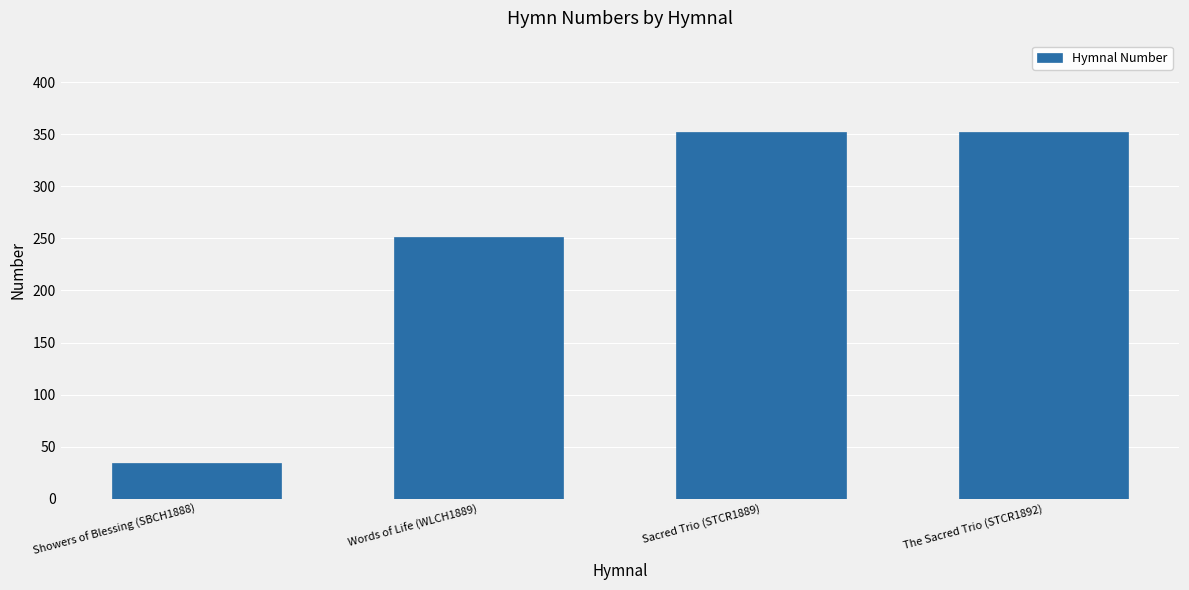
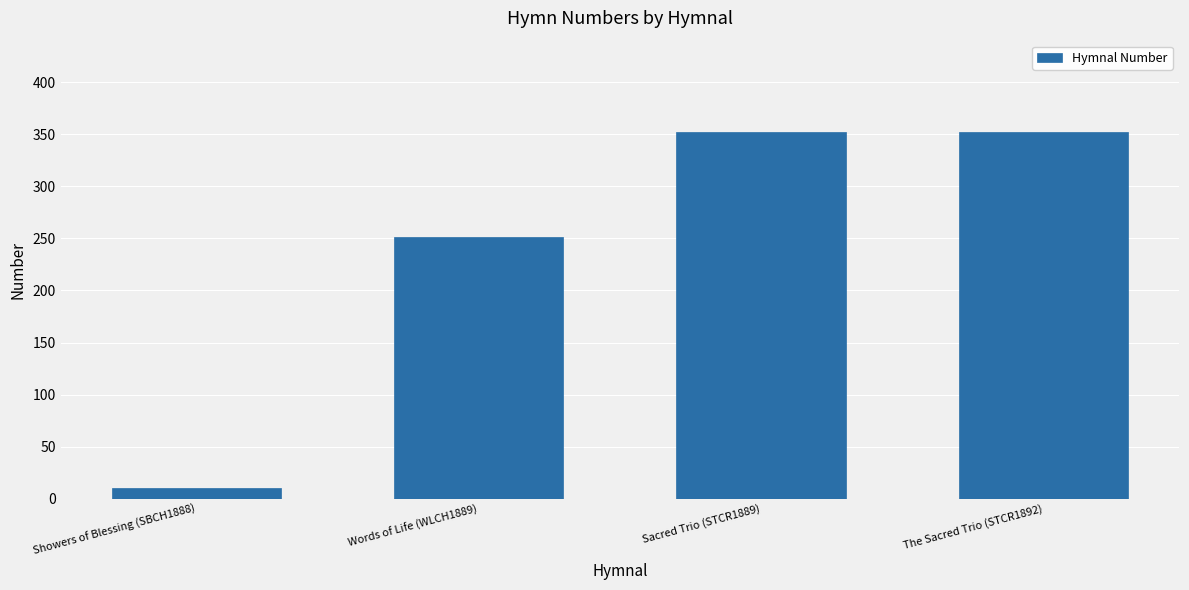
  {
-   "Showers of Blessing (SBCH1888)": 34,
+   "Showers of Blessing (SBCH1888)": 10,
    "Words of Life (WLCH1889)": 251,
    "Sacred Trio (STCR1889)": 352,
    "The Sacred Trio (STCR1892)": 352
  }
